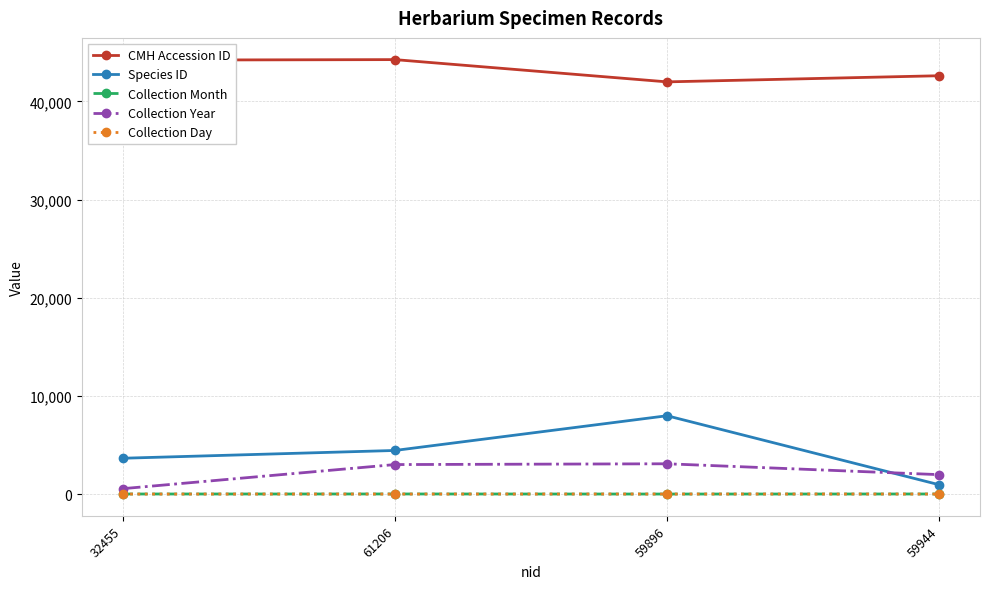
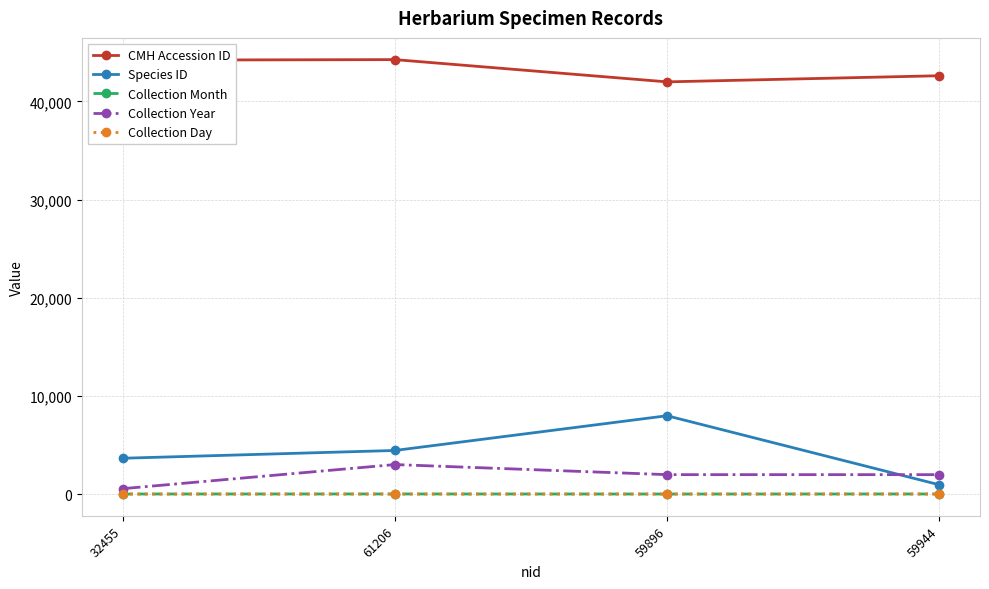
  {
    "CMH Accession ID": {
      "61206": "44,000",
      "59896": "42,000",
      "59944": "43,000"
    },
    "Species ID": {
      "32455": "4,000",
      "61206": "4,000",
      "59896": "8,000",
      "59944": "1,000"
    },
    "Collection Day": {
      "32455": "0",
      "61206": "0",
      "59896": "0",
      "59944": "0"
    },
    "Collection Year": {
      "32455": "1,000",
      "61206": "3,000",
-     "59896": "3,000",
+     "59896": "2,000",
      "59944": "2,000"
    }
  }
